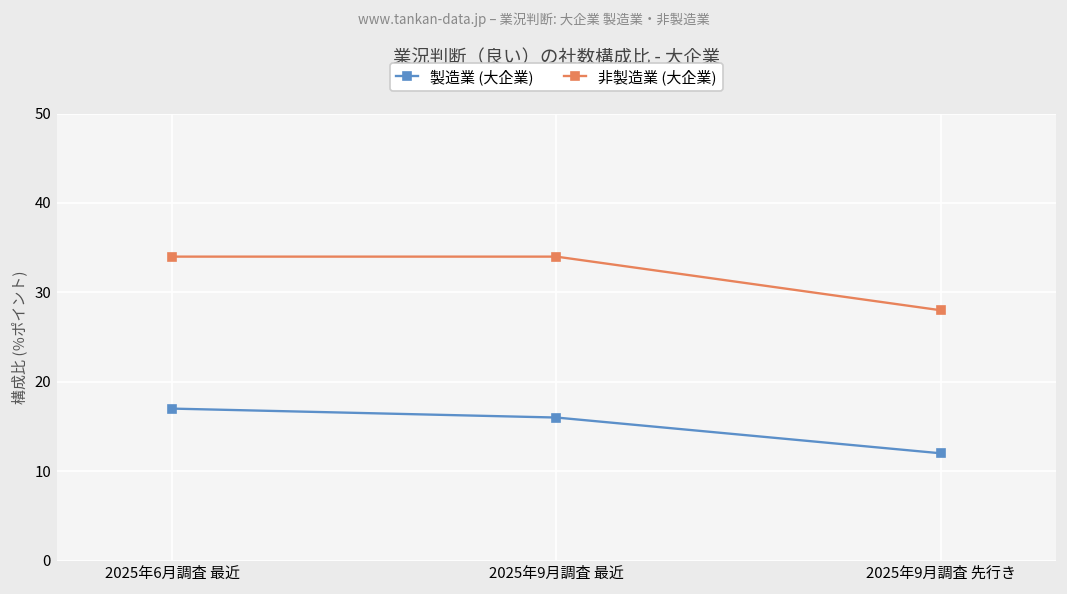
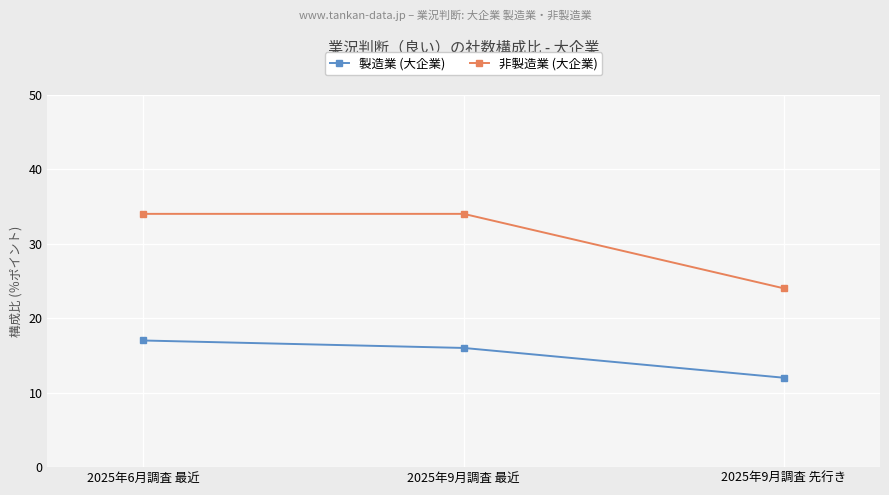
  {
    "製造業 (大企業)": {
      "2025年6月調査 最近": 17,
      "2025年9月調査 最近": 16,
      "2025年9月調査 先行き": 12
    },
    "非製造業 (大企業)": {
      "2025年6月調査 最近": 34,
      "2025年9月調査 最近": 34,
-     "2025年9月調査 先行き": 28
+     "2025年9月調査 先行き": 24
    }
  }
